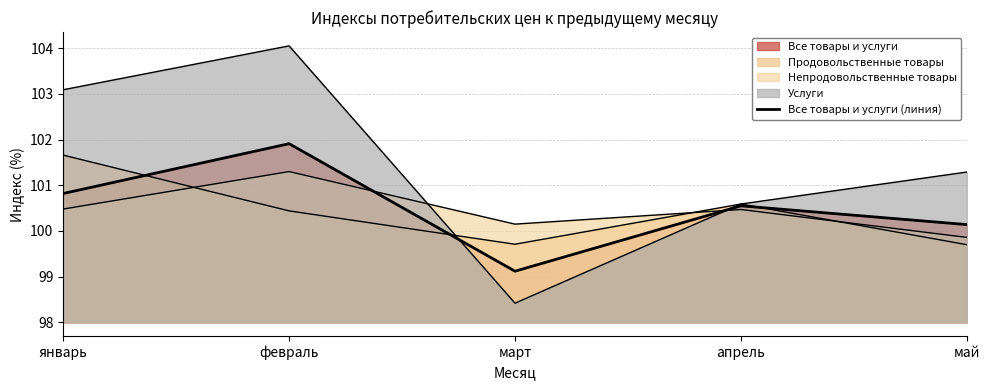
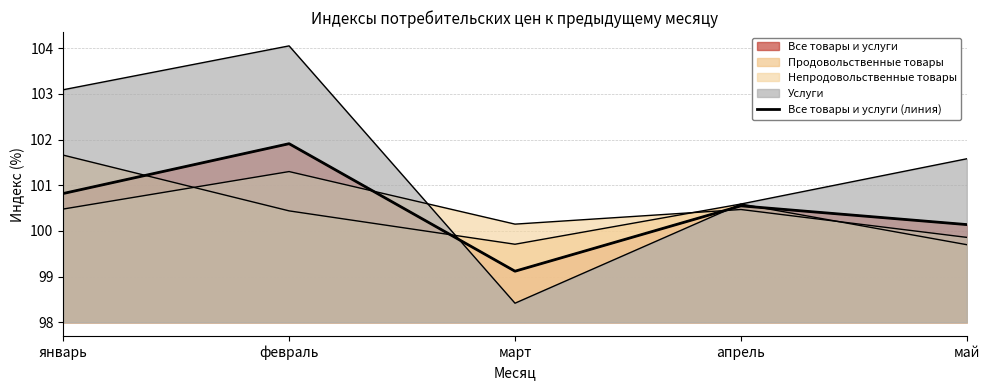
  {
    "Все товары и услуги": {
      "январь": 100.8,
      "февраль": 101.9,
      "март": 99.1,
      "май": 100.1
    },
    "Услуги": {
      "январь": 103.1,
      "февраль": 104.1,
      "март": 98.4,
-     "май": 101.3
+     "май": 101.6
    }
  }
